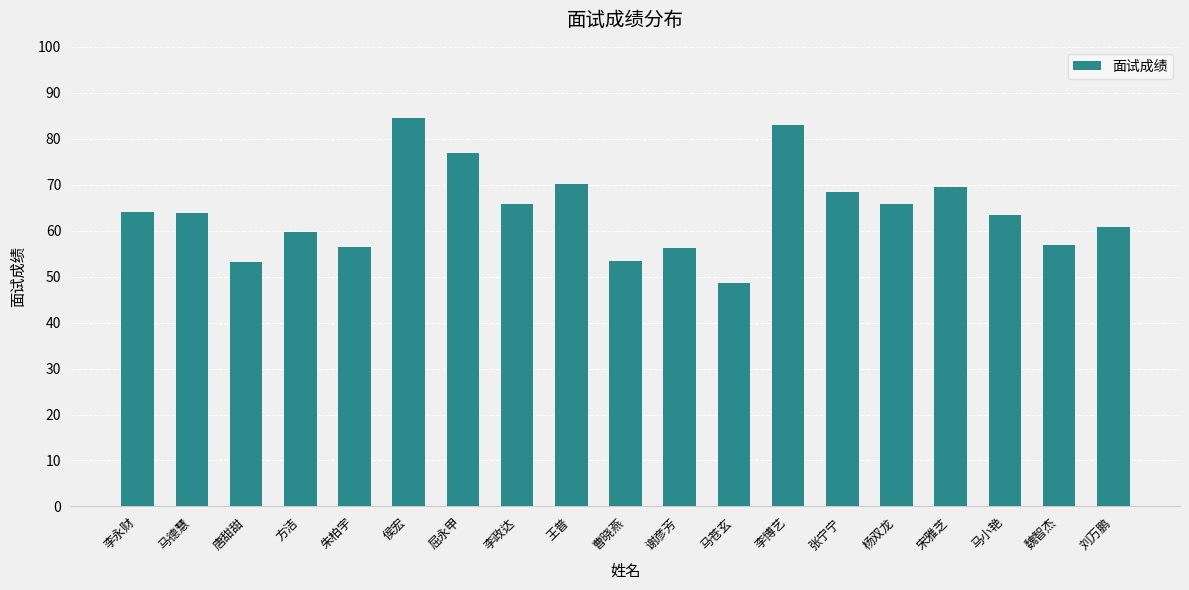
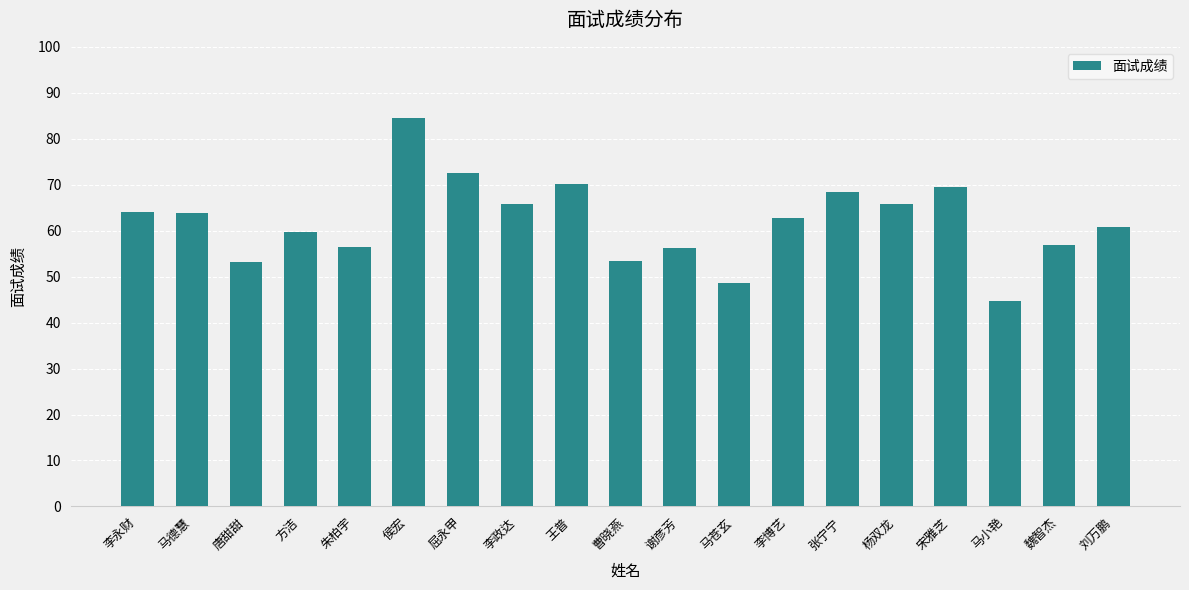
  {
    "李永财": 64,
    "马德慧": 64,
    "唐甜甜": 53,
    "方洁": 60,
    "朱柏宇": 56,
    "侯宏": 85,
-   "屈永甲": 77,
+   "屈永甲": 73,
    "李政达": 66,
    "王普": 70,
    "曹晓燕": 53,
    "谢彦芳": 56,
    "马苍玄": 49,
-   "李博艺": 83,
+   "李博艺": 63,
    "张宁宁": 68,
    "杨双龙": 66,
    "宋雅芝": 70,
-   "马小艳": 63,
+   "马小艳": 45,
    "魏智杰": 57,
    "刘万鹏": 61
  }
